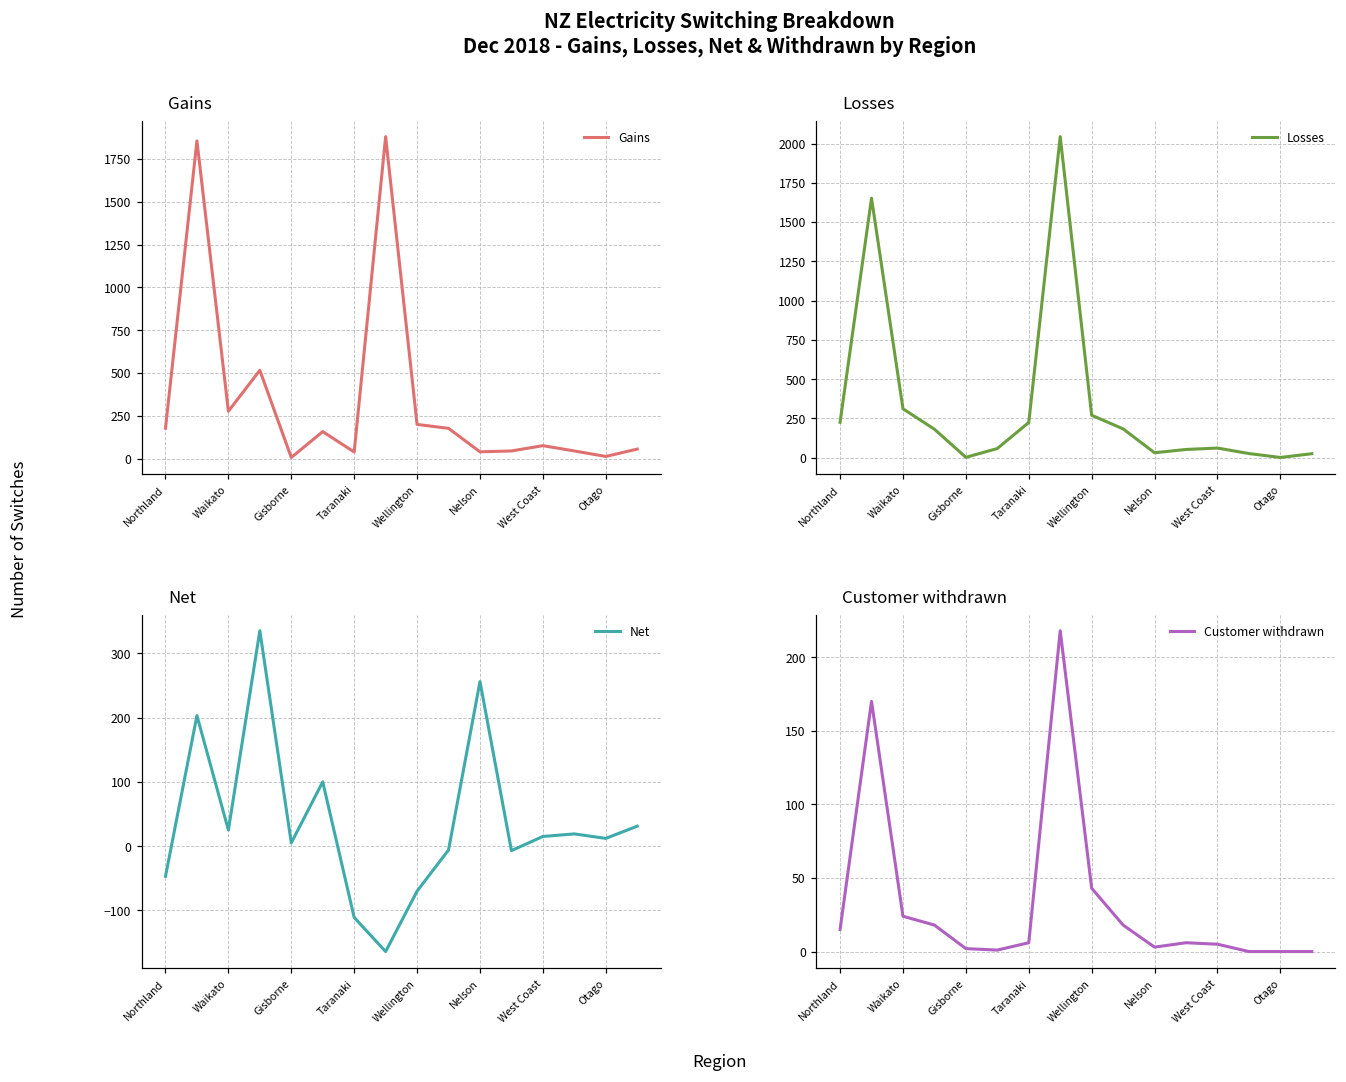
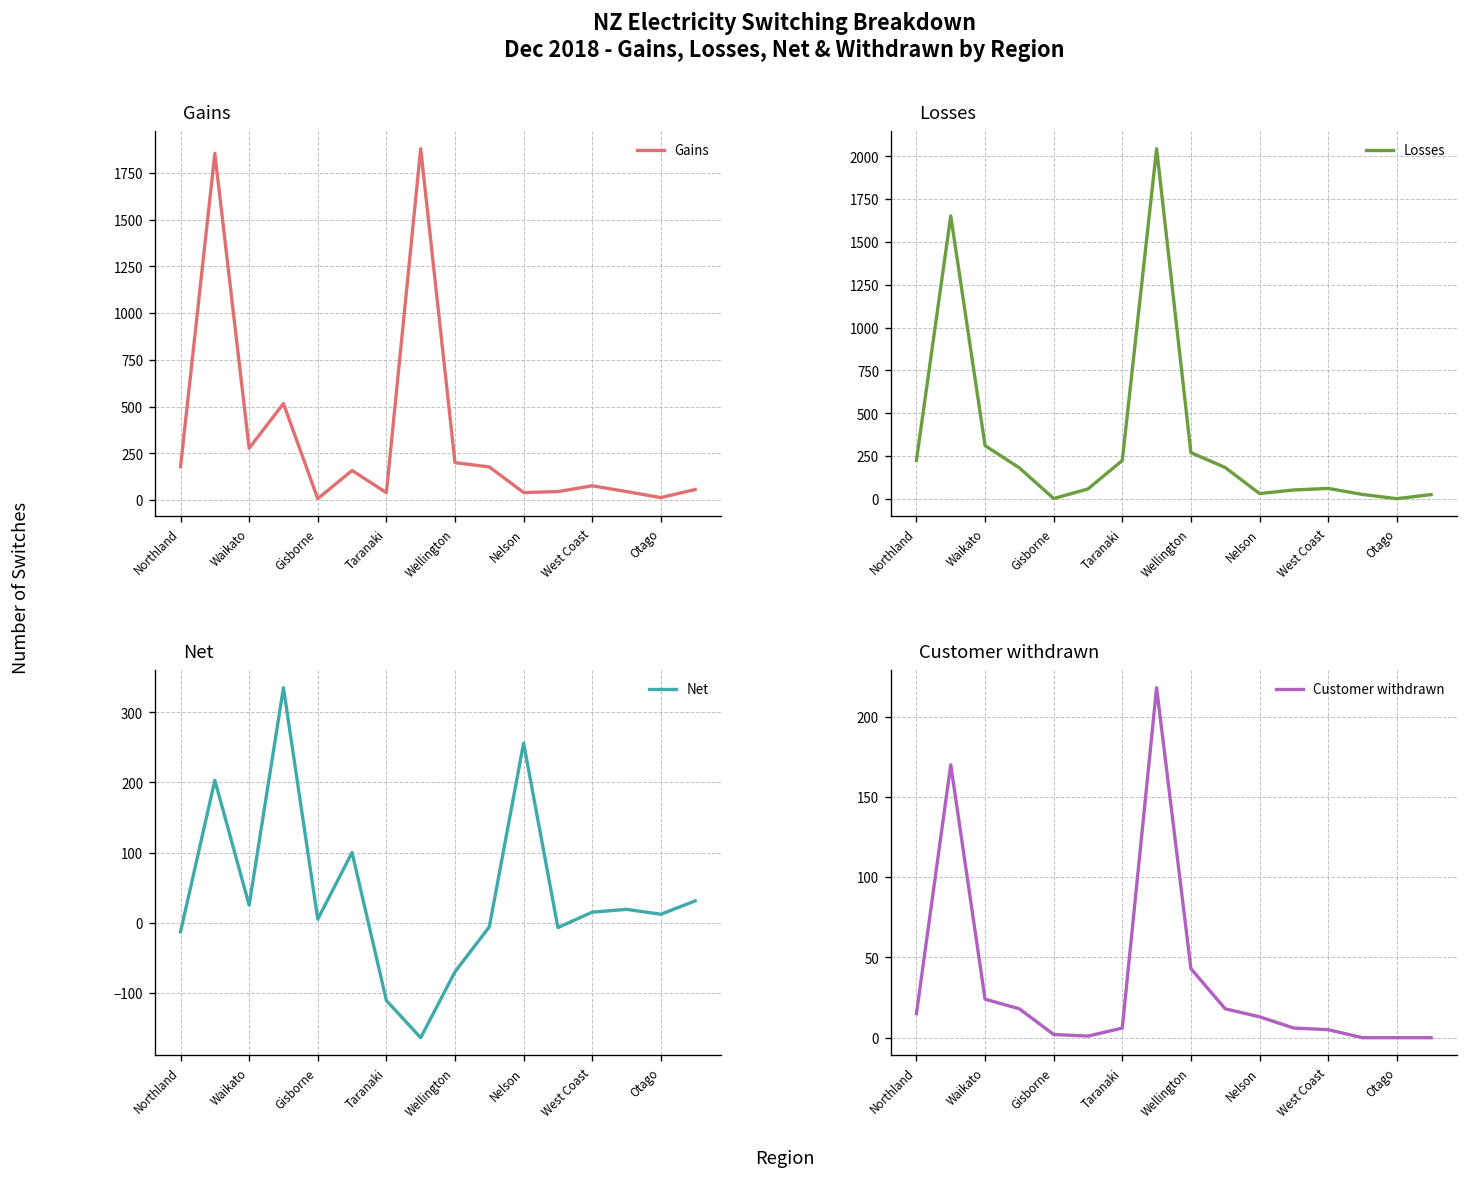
  {
    "Gains": {
      "Northland": 180,
      "Waikato": 280,
      "Gisborne": 10,
      "Taranaki": 40,
      "Wellington": 200,
      "Nelson": 40,
      "West Coast": 80,
      "Otago": 10
    },
    "Losses": {
      "Northland": 230,
      "Waikato": 310,
      "Gisborne": 0,
      "Taranaki": 220,
      "Wellington": 270,
      "Nelson": 30,
      "West Coast": 60,
      "Otago": 0
    },
    "Net": {
-     "Northland": -50,
+     "Northland": -10,
      "Waikato": 30,
      "Gisborne": 10,
      "Taranaki": -110,
      "Wellington": -70,
      "Nelson": 260,
      "West Coast": 20,
      "Otago": 10
    },
    "Customer withdrawn": {
      "Northland": 15,
      "Waikato": 24,
      "Gisborne": 2,
      "Taranaki": 6,
      "Wellington": 43,
-     "Nelson": 3,
+     "Nelson": 13,
      "West Coast": 5,
      "Otago": 0
    }
  }
